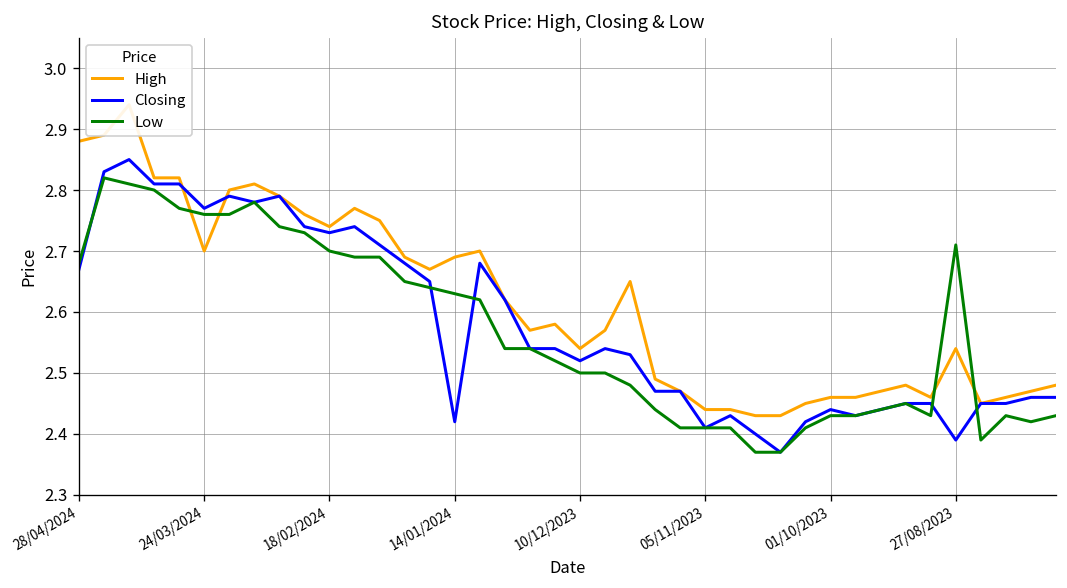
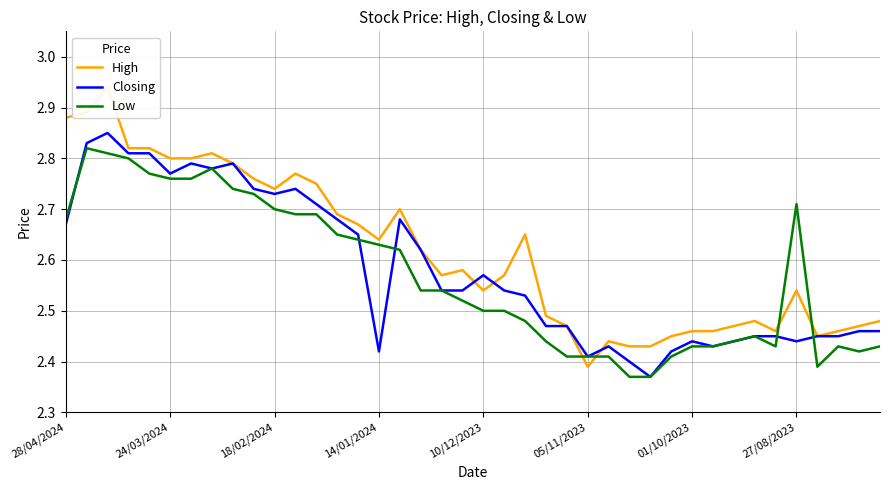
  {
    "High": {
      "28/04/2024": 2.88,
-     "24/03/2024": 2.7,
+     "24/03/2024": 2.8,
      "18/02/2024": 2.74,
-     "14/01/2024": 2.69,
+     "14/01/2024": 2.64,
      "10/12/2023": 2.54,
-     "05/11/2023": 2.44,
+     "05/11/2023": 2.39,
      "01/10/2023": 2.46,
      "27/08/2023": 2.54
    },
    "Closing": {
      "28/04/2024": 2.67,
      "24/03/2024": 2.77,
      "18/02/2024": 2.73,
      "14/01/2024": 2.42,
-     "10/12/2023": 2.52,
+     "10/12/2023": 2.57,
      "01/10/2023": 2.44,
-     "27/08/2023": 2.39
+     "27/08/2023": 2.44
    },
    "Low": {
      "28/04/2024": 2.68,
      "24/03/2024": 2.76,
      "18/02/2024": 2.70,
      "14/01/2024": 2.63,
      "10/12/2023": 2.50,
      "01/10/2023": 2.43,
      "27/08/2023": 2.71
    }
  }
